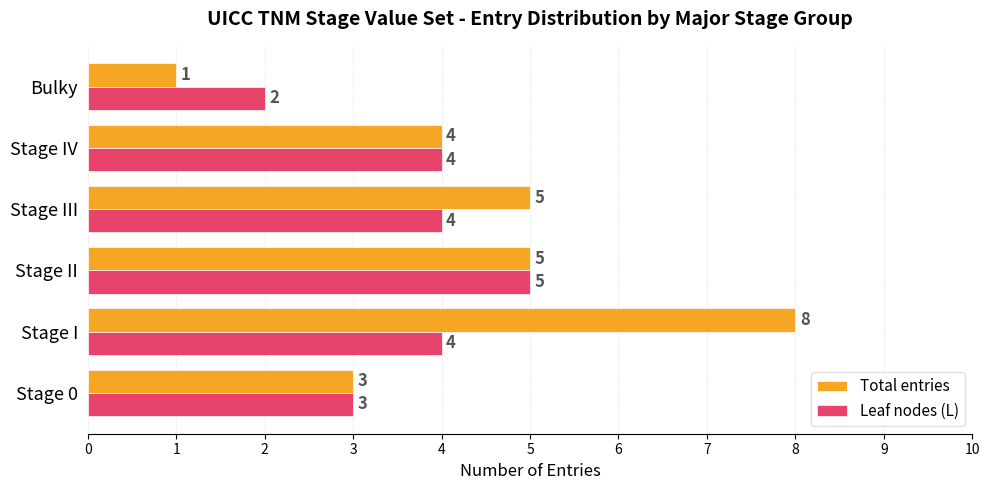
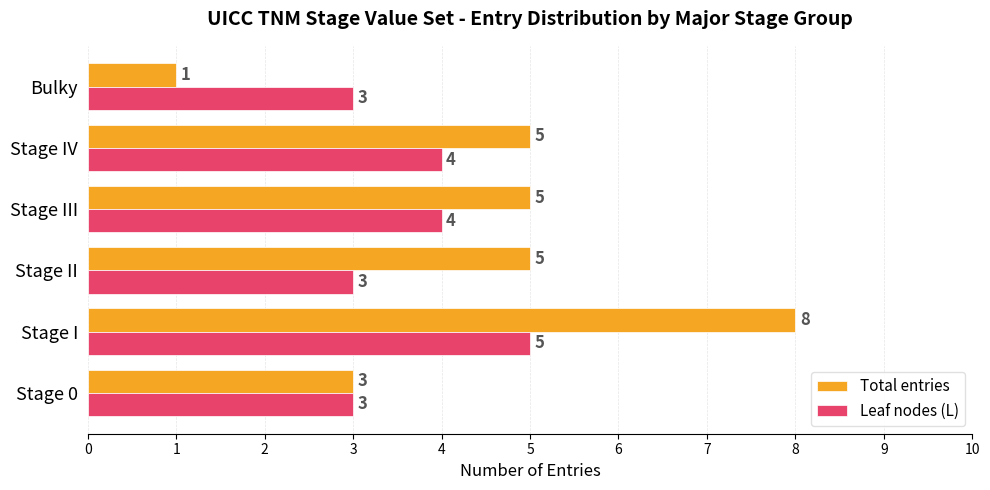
  {
    "Total entries": {
      "Bulky": 1,
-     "Stage IV": 4,
+     "Stage IV": 5,
      "Stage III": 5,
      "Stage II": 5,
      "Stage I": 8,
      "Stage 0": 3
    },
    "Leaf nodes (L)": {
-     "Bulky": 2,
+     "Bulky": 3,
      "Stage IV": 4,
      "Stage III": 4,
-     "Stage II": 5,
-     "Stage I": 4,
+     "Stage II": 3,
+     "Stage I": 5,
      "Stage 0": 3
    }
  }
